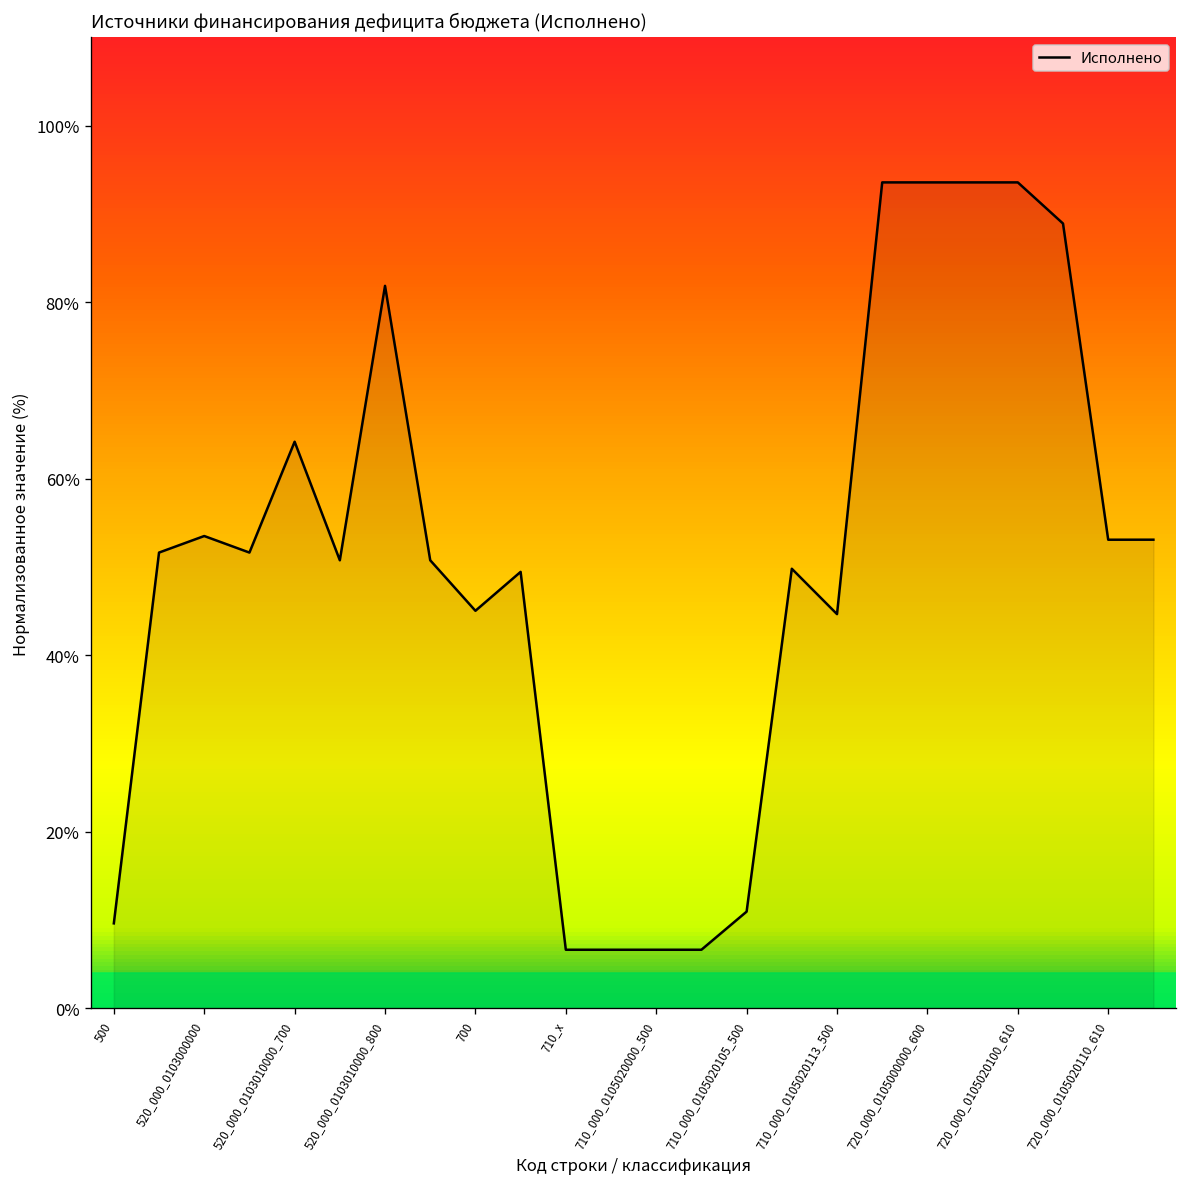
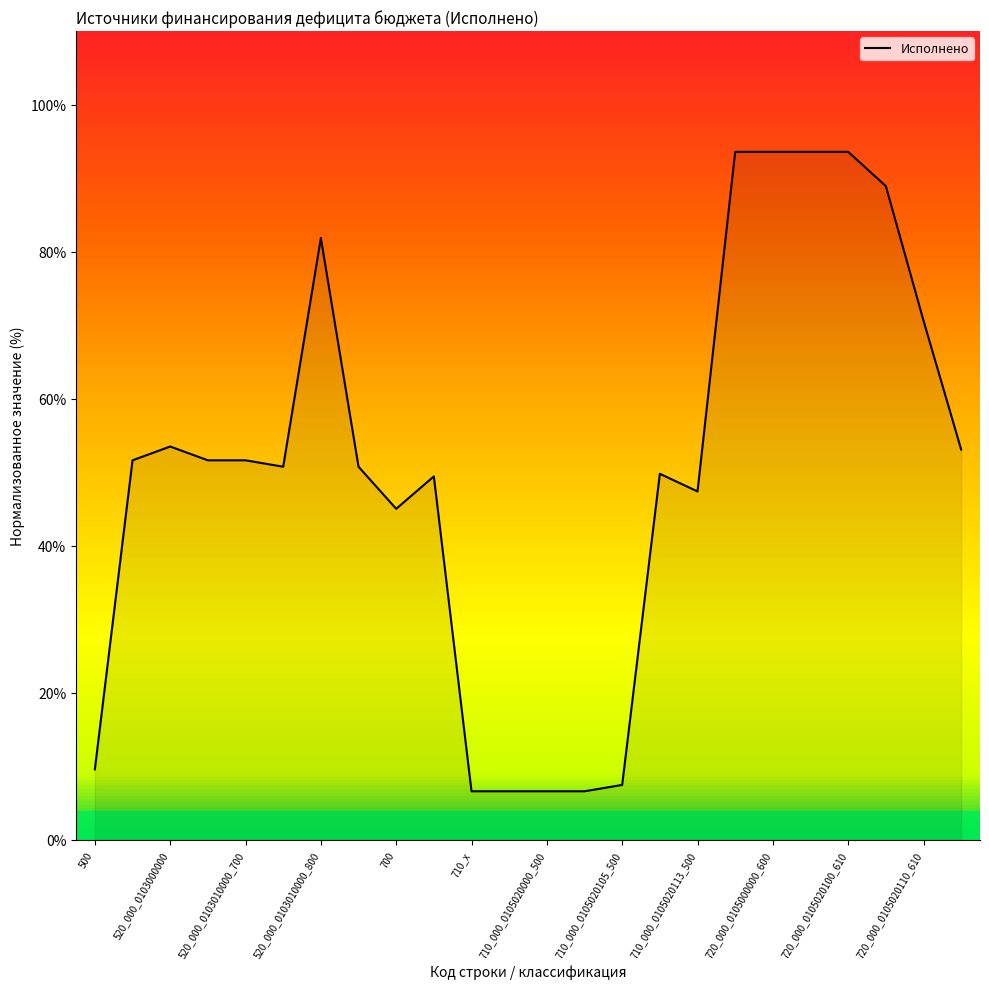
  {
    "500": "10%",
    "520_000_0103000000": "54%",
-   "520_000_0103010000_700": "64%",
+   "520_000_0103010000_700": "52%",
    "520_000_0103010000_800": "82%",
    "700": "45%",
    "710_x": "7%",
    "710_000_0105020000_500": "7%",
-   "710_000_0105020105_500": "11%",
-   "710_000_0105020113_500": "45%",
+   "710_000_0105020105_500": "7%",
+   "710_000_0105020113_500": "47%",
    "720_000_0105000000_600": "94%",
    "720_000_0105020100_610": "94%",
-   "720_000_0105020110_610": "53%"
+   "720_000_0105020110_610": "71%"
  }
